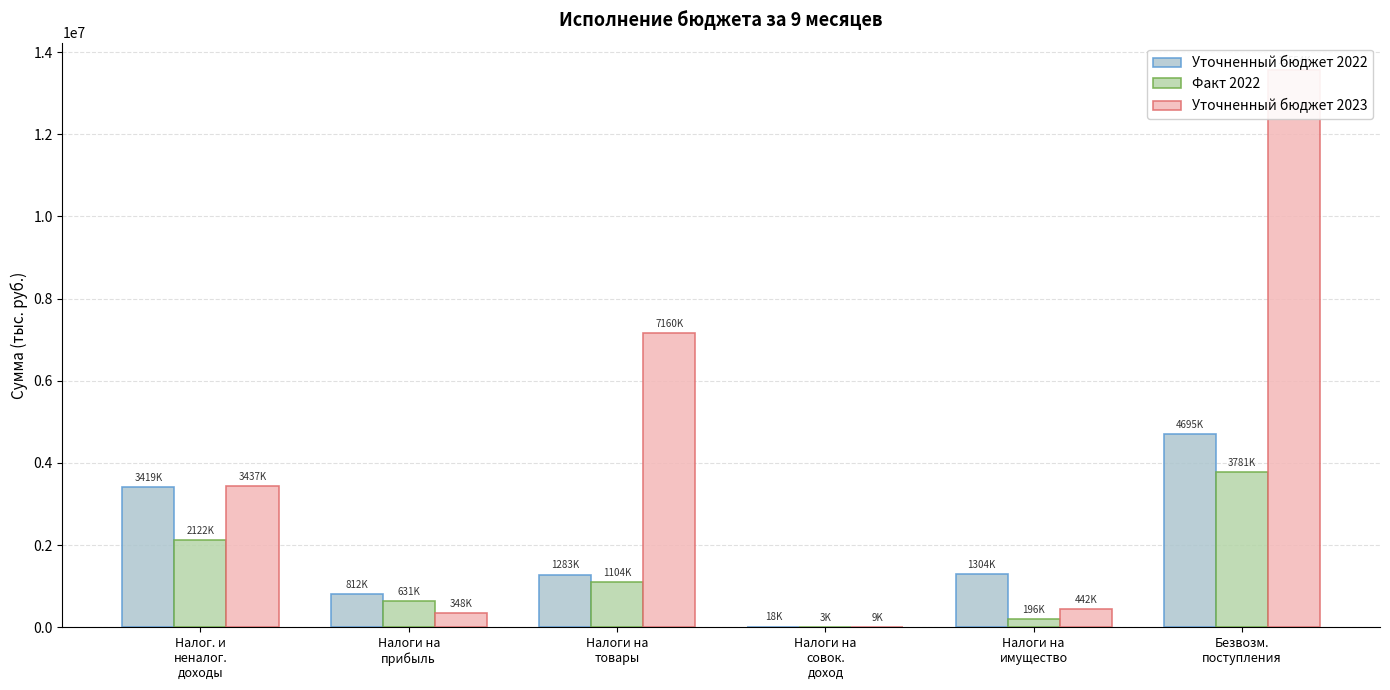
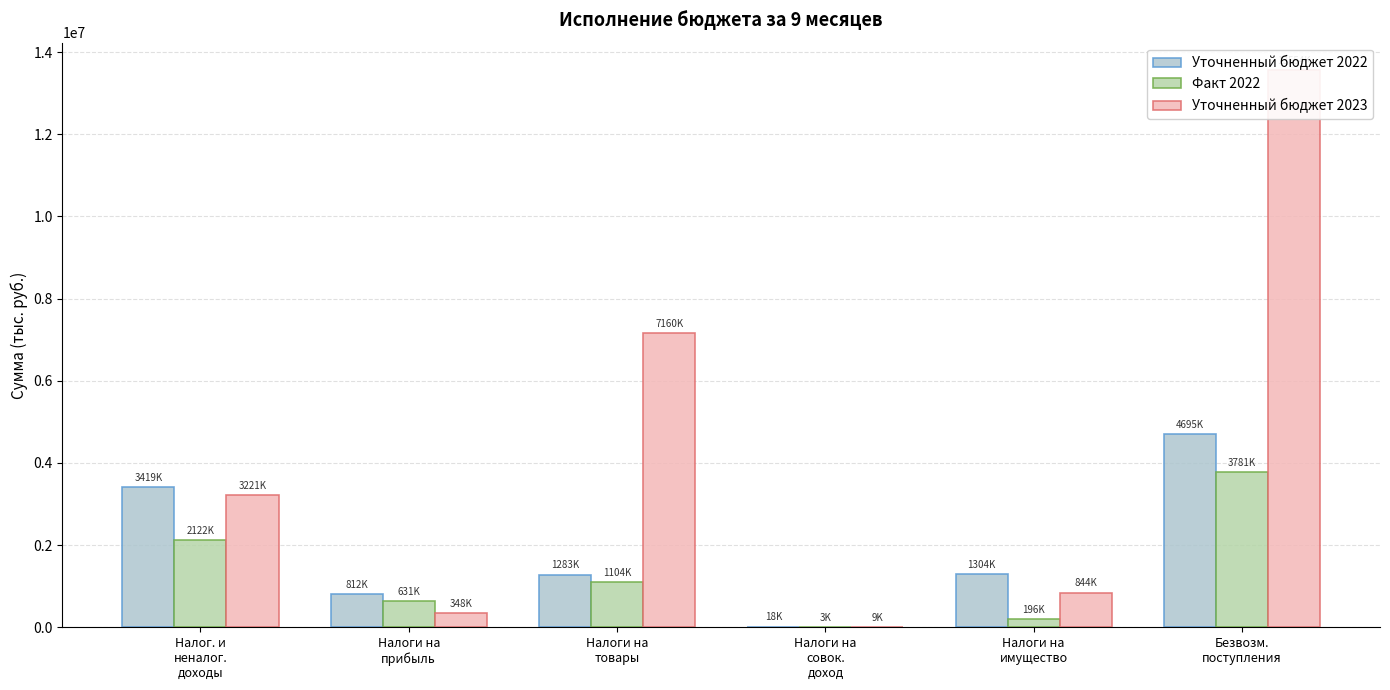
  {
    "Уточненный бюджет 2023": {
-     "Налог. и неналог. доходы": "3437K",
+     "Налог. и неналог. доходы": "3221K",
      "Налоги на прибыль": "348K",
      "Налоги на товары": "7160K",
      "Налоги на совок. доход": "9K",
-     "Налоги на имущество": "442K"
+     "Налоги на имущество": "844K"
    }
  }
